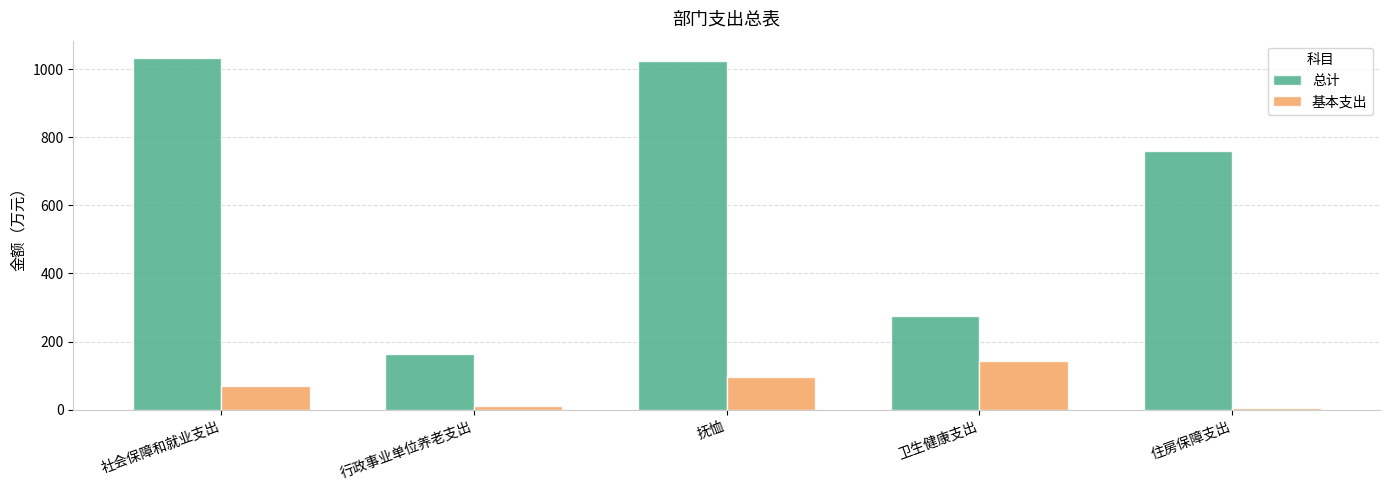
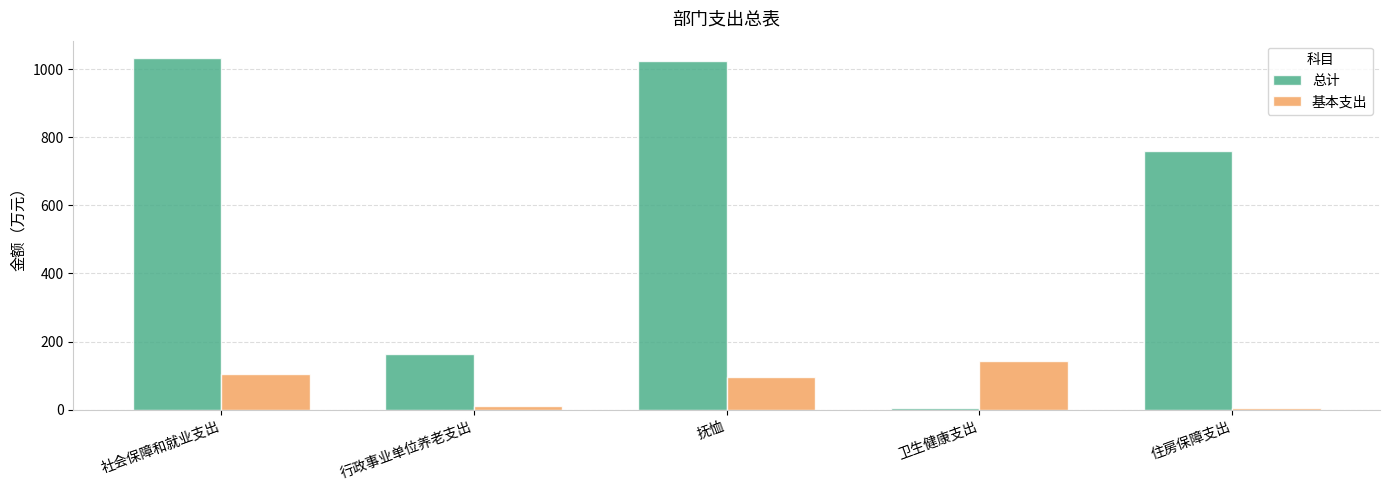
  {
    "总计": {
      "社会保障和就业支出": 1030,
      "行政事业单位养老支出": 160,
      "抚恤": 1020,
-     "卫生健康支出": 280,
+     "卫生健康支出": 0,
      "住房保障支出": 760
    },
    "基本支出": {
-     "社会保障和就业支出": 70,
+     "社会保障和就业支出": 110,
      "行政事业单位养老支出": 10,
      "抚恤": 100,
      "卫生健康支出": 140
    }
  }
